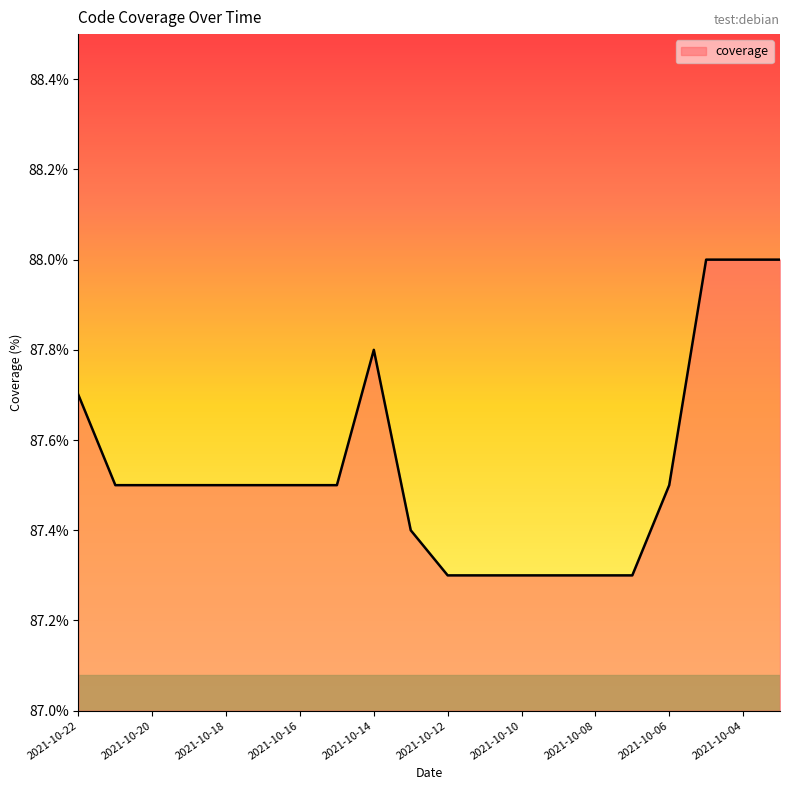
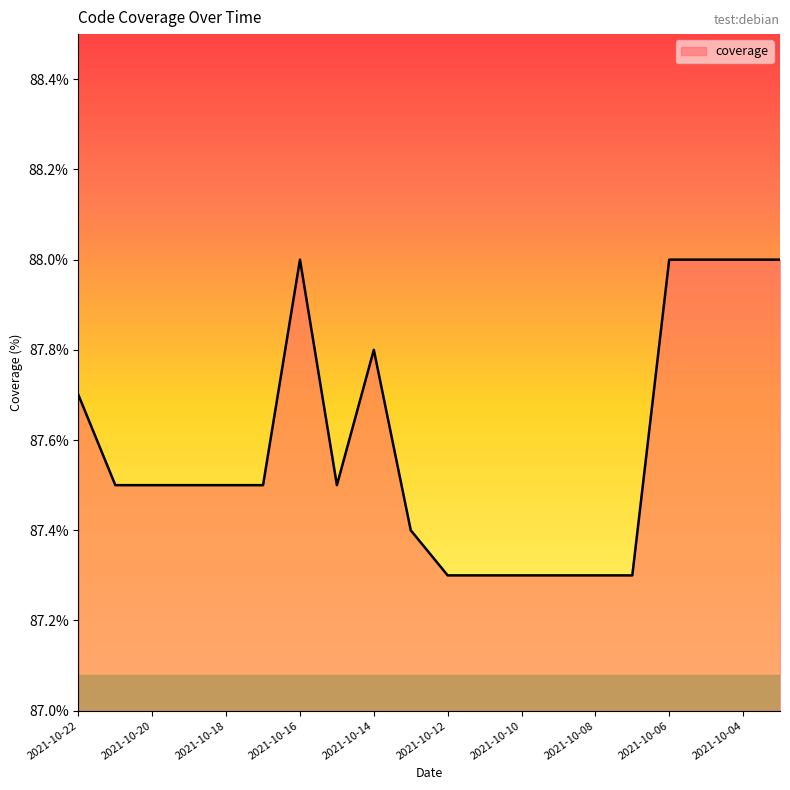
  {
    "2021-10-22": "87.7%",
    "2021-10-20": "87.5%",
    "2021-10-18": "87.5%",
-   "2021-10-16": "87.5%",
+   "2021-10-16": "88.0%",
    "2021-10-14": "87.8%",
    "2021-10-12": "87.3%",
    "2021-10-10": "87.3%",
    "2021-10-08": "87.3%",
-   "2021-10-06": "87.5%",
+   "2021-10-06": "88.0%",
    "2021-10-04": "88.0%"
  }
